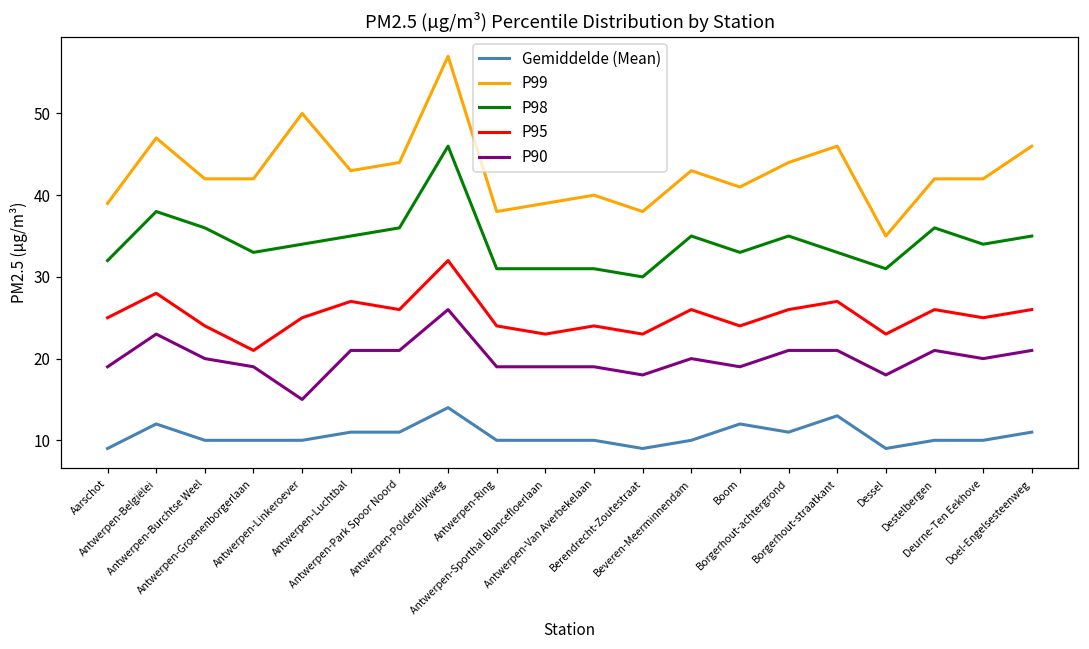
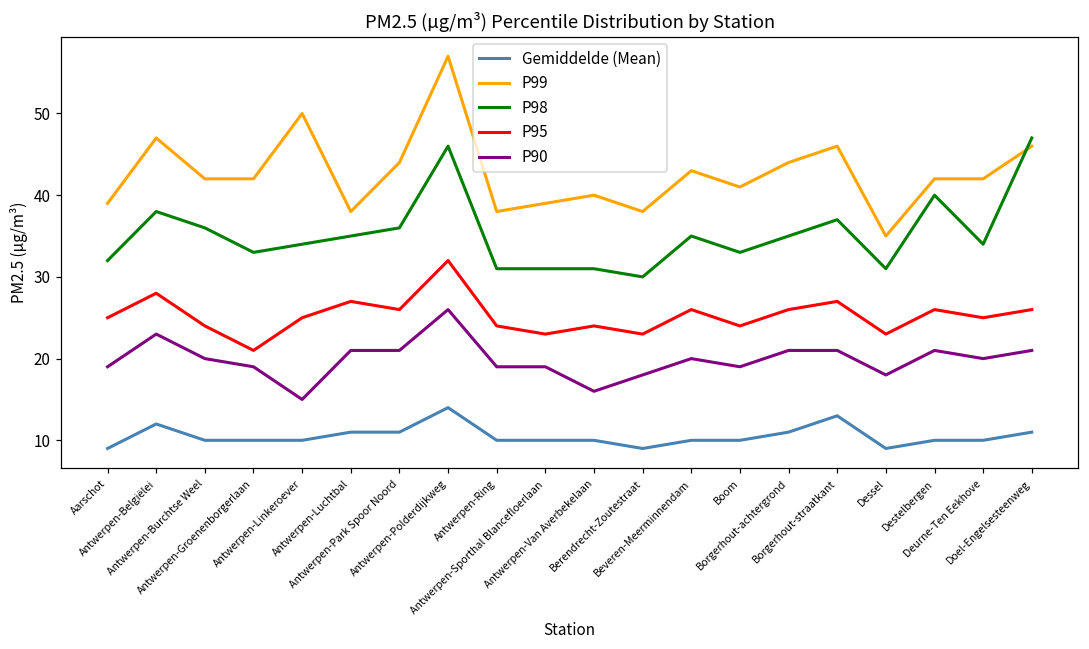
  {
    "Gemiddelde (Mean)": {
      "Aarschot": 9,
      "Antwerpen-Belgiëlei": 12,
      "Antwerpen-Burchtse Weel": 10,
      "Antwerpen-Groenenborgerlaan": 10,
      "Antwerpen-Linkeroever": 10,
      "Antwerpen-Luchtbal": 11,
      "Antwerpen-Park Spoor Noord": 11,
      "Antwerpen-Polderdijkweg": 14,
      "Antwerpen-Ring": 10,
      "Antwerpen-Sporthal Blancefloerlaan": 10,
      "Antwerpen-Van Averbekelaan": 10,
      "Berendrecht-Zoutestraat": 9,
      "Beveren-Meerminnendam": 10,
-     "Boom": 12,
+     "Boom": 10,
      "Borgerhout-achtergrond": 11,
      "Borgerhout-straatkant": 13,
      "Dessel": 9,
      "Destelbergen": 10,
      "Deurne-Ten Eekhove": 10,
      "Doel-Engelsesteenweg": 11
    },
    "P99": {
      "Aarschot": 39,
      "Antwerpen-Belgiëlei": 47,
      "Antwerpen-Burchtse Weel": 42,
      "Antwerpen-Groenenborgerlaan": 42,
      "Antwerpen-Linkeroever": 50,
-     "Antwerpen-Luchtbal": 43,
+     "Antwerpen-Luchtbal": 38,
      "Antwerpen-Park Spoor Noord": 44,
      "Antwerpen-Polderdijkweg": 57,
      "Antwerpen-Ring": 38,
      "Antwerpen-Sporthal Blancefloerlaan": 39,
      "Antwerpen-Van Averbekelaan": 40,
      "Berendrecht-Zoutestraat": 38,
      "Beveren-Meerminnendam": 43,
      "Boom": 41,
      "Borgerhout-achtergrond": 44,
      "Borgerhout-straatkant": 46,
      "Dessel": 35,
      "Destelbergen": 42,
      "Deurne-Ten Eekhove": 42,
      "Doel-Engelsesteenweg": 46
    },
    "P98": {
      "Aarschot": 32,
      "Antwerpen-Belgiëlei": 38,
      "Antwerpen-Burchtse Weel": 36,
      "Antwerpen-Groenenborgerlaan": 33,
      "Antwerpen-Linkeroever": 34,
      "Antwerpen-Luchtbal": 35,
      "Antwerpen-Park Spoor Noord": 36,
      "Antwerpen-Polderdijkweg": 46,
      "Antwerpen-Ring": 31,
      "Antwerpen-Sporthal Blancefloerlaan": 31,
      "Antwerpen-Van Averbekelaan": 31,
      "Berendrecht-Zoutestraat": 30,
      "Beveren-Meerminnendam": 35,
      "Boom": 33,
      "Borgerhout-achtergrond": 35,
-     "Borgerhout-straatkant": 33,
+     "Borgerhout-straatkant": 37,
      "Dessel": 31,
-     "Destelbergen": 36,
+     "Destelbergen": 40,
      "Deurne-Ten Eekhove": 34,
-     "Doel-Engelsesteenweg": 35
+     "Doel-Engelsesteenweg": 47
    },
    "P95": {
      "Aarschot": 25,
      "Antwerpen-Belgiëlei": 28,
      "Antwerpen-Burchtse Weel": 24,
      "Antwerpen-Groenenborgerlaan": 21,
      "Antwerpen-Linkeroever": 25,
      "Antwerpen-Luchtbal": 27,
      "Antwerpen-Park Spoor Noord": 26,
      "Antwerpen-Polderdijkweg": 32,
      "Antwerpen-Ring": 24,
      "Antwerpen-Sporthal Blancefloerlaan": 23,
      "Antwerpen-Van Averbekelaan": 24,
      "Berendrecht-Zoutestraat": 23,
      "Beveren-Meerminnendam": 26,
      "Boom": 24,
      "Borgerhout-achtergrond": 26,
      "Borgerhout-straatkant": 27,
      "Dessel": 23,
      "Destelbergen": 26,
      "Deurne-Ten Eekhove": 25,
      "Doel-Engelsesteenweg": 26
    },
    "P90": {
      "Aarschot": 19,
      "Antwerpen-Belgiëlei": 23,
      "Antwerpen-Burchtse Weel": 20,
      "Antwerpen-Groenenborgerlaan": 19,
      "Antwerpen-Linkeroever": 15,
      "Antwerpen-Luchtbal": 21,
      "Antwerpen-Park Spoor Noord": 21,
      "Antwerpen-Polderdijkweg": 26,
      "Antwerpen-Ring": 19,
      "Antwerpen-Sporthal Blancefloerlaan": 19,
-     "Antwerpen-Van Averbekelaan": 19,
+     "Antwerpen-Van Averbekelaan": 16,
      "Berendrecht-Zoutestraat": 18,
      "Beveren-Meerminnendam": 20,
      "Boom": 19,
      "Borgerhout-achtergrond": 21,
      "Borgerhout-straatkant": 21,
      "Dessel": 18,
      "Destelbergen": 21,
      "Deurne-Ten Eekhove": 20,
      "Doel-Engelsesteenweg": 21
    }
  }
